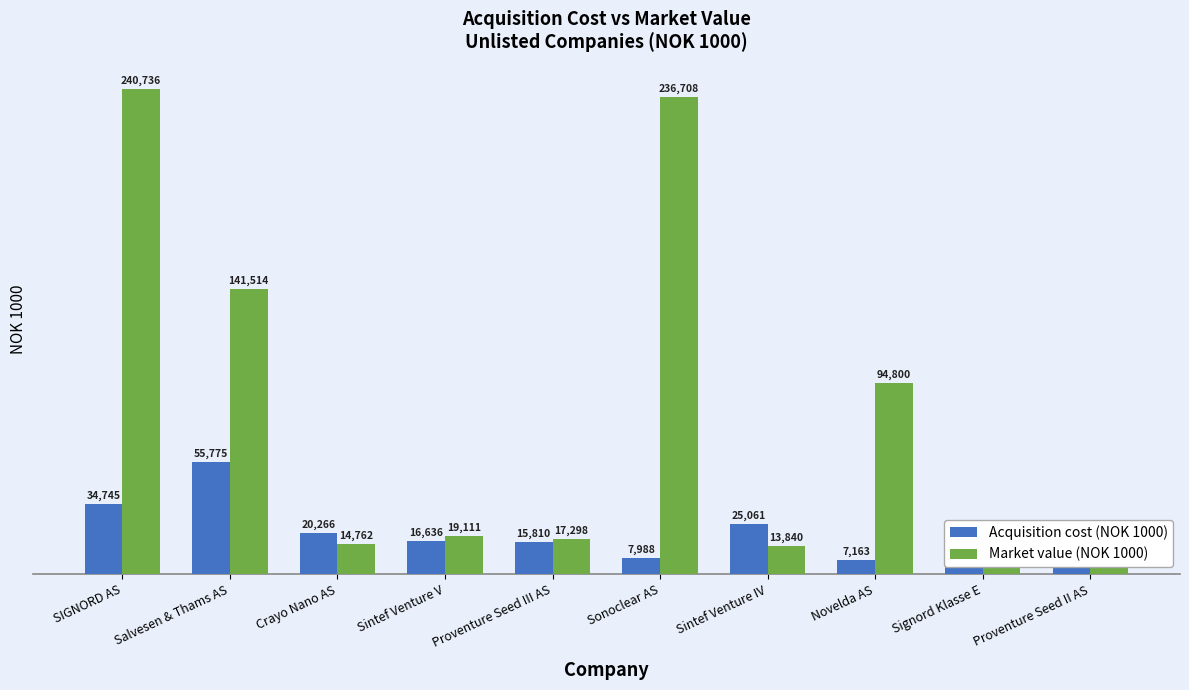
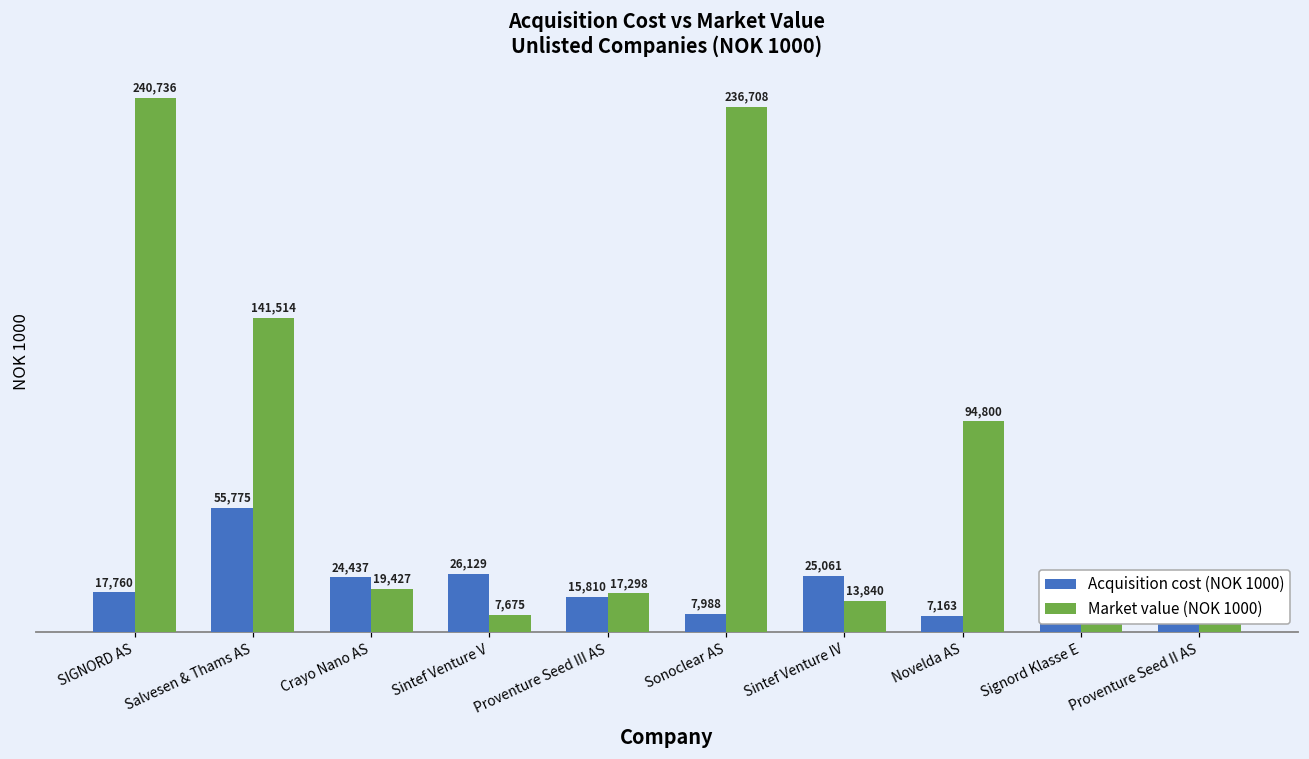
  {
    "Acquisition cost (NOK 1000)": {
-     "SIGNORD AS": "34,745",
+     "SIGNORD AS": "17,760",
      "Salvesen & Thams AS": "55,775",
-     "Crayo Nano AS": "20,266",
-     "Sintef Venture V": "16,636",
+     "Crayo Nano AS": "24,437",
+     "Sintef Venture V": "26,129",
      "Proventure Seed III AS": "15,810",
      "Sonoclear AS": "7,988",
      "Sintef Venture IV": "25,061",
      "Novelda AS": "7,163"
    },
    "Market value (NOK 1000)": {
      "SIGNORD AS": "240,736",
      "Salvesen & Thams AS": "141,514",
-     "Crayo Nano AS": "14,762",
-     "Sintef Venture V": "19,111",
+     "Crayo Nano AS": "19,427",
+     "Sintef Venture V": "7,675",
      "Proventure Seed III AS": "17,298",
      "Sonoclear AS": "236,708",
      "Sintef Venture IV": "13,840",
      "Novelda AS": "94,800"
    }
  }
